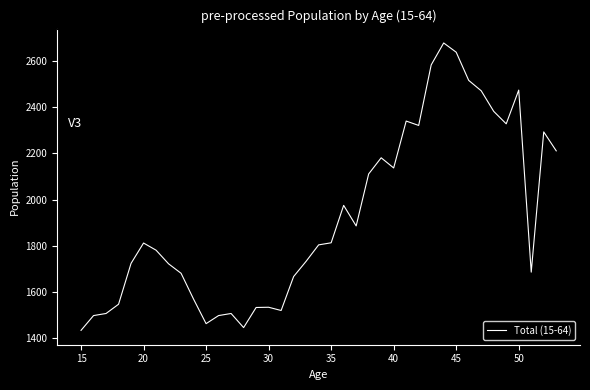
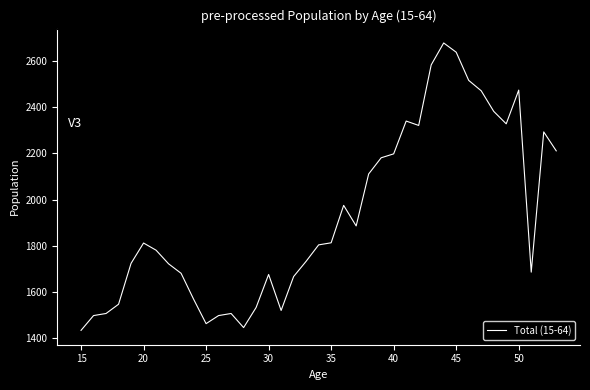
  {
    "15": 1430,
    "20": 1810,
    "25": 1460,
-   "30": 1530,
+   "30": 1680,
    "35": 1810,
-   "40": 2140,
+   "40": 2200,
    "45": 2640,
    "50": 2470
  }
